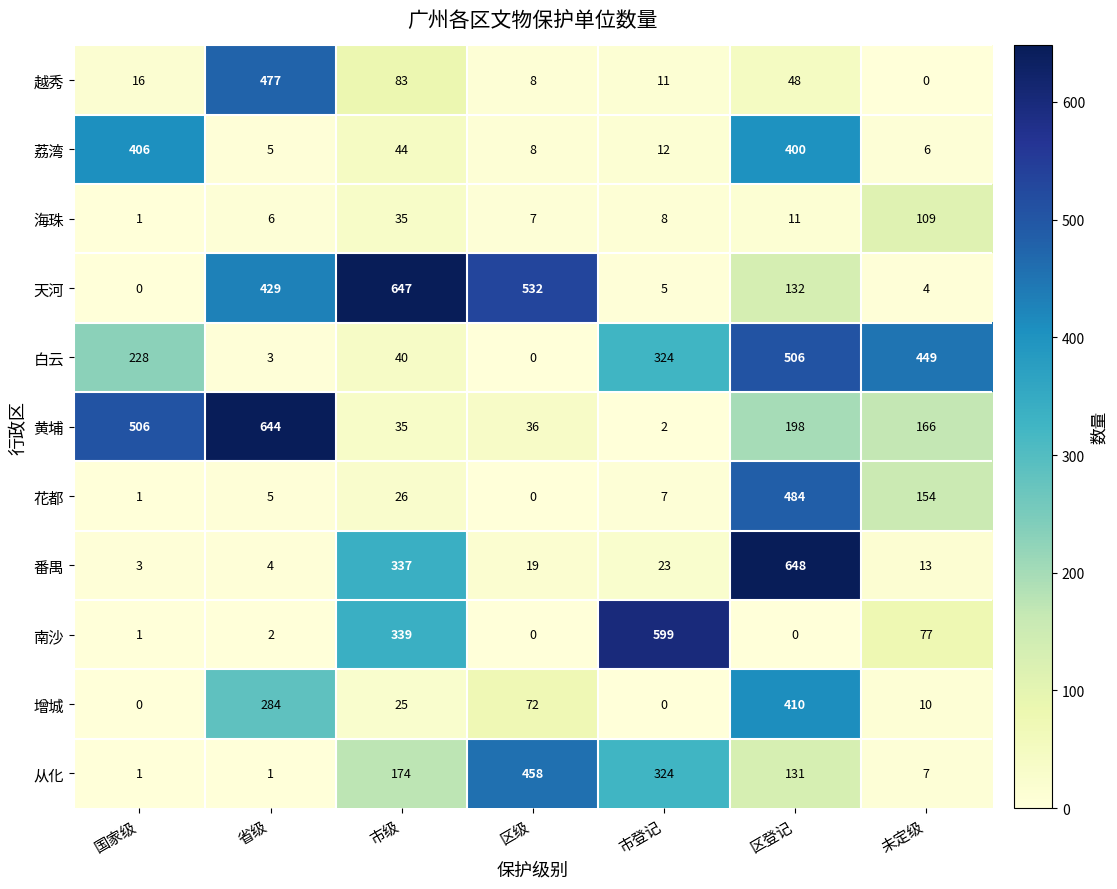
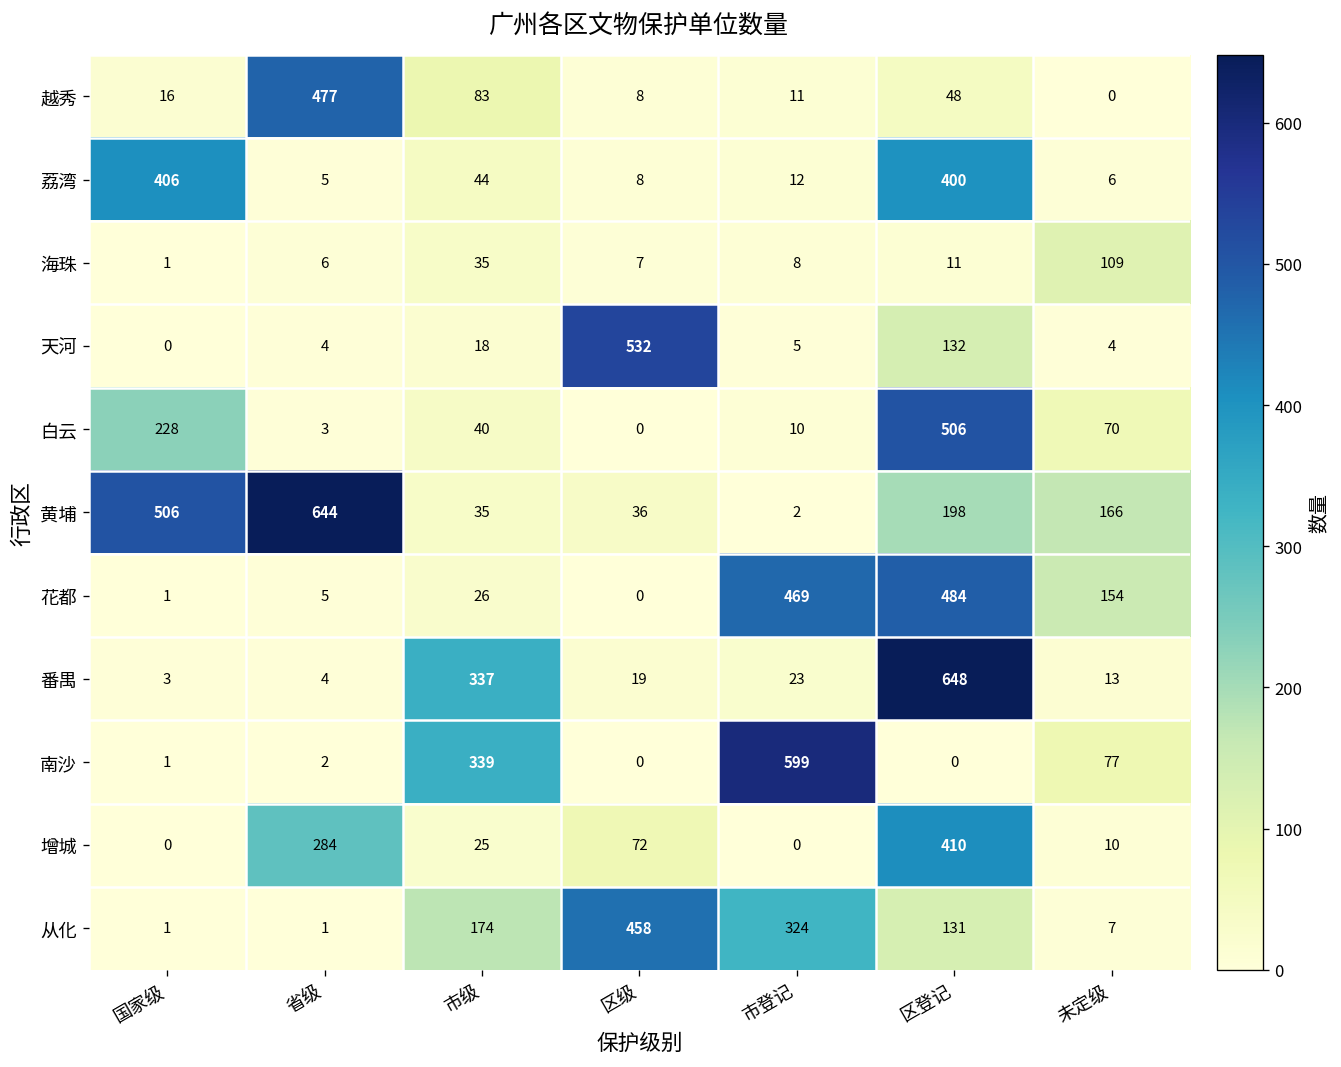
  {
    "越秀": {
      "国家级": 16,
      "省级": 477,
      "市级": 83,
      "区级": 8,
      "市登记": 11,
      "区登记": 48,
      "未定级": 0
    },
    "荔湾": {
      "国家级": 406,
      "省级": 5,
      "市级": 44,
      "区级": 8,
      "市登记": 12,
      "区登记": 400,
      "未定级": 6
    },
    "海珠": {
      "国家级": 1,
      "省级": 6,
      "市级": 35,
      "区级": 7,
      "市登记": 8,
      "区登记": 11,
      "未定级": 109
    },
    "天河": {
      "国家级": 0,
-     "省级": 429,
-     "市级": 647,
+     "省级": 4,
+     "市级": 18,
      "区级": 532,
      "市登记": 5,
      "区登记": 132,
      "未定级": 4
    },
    "白云": {
      "国家级": 228,
      "省级": 3,
      "市级": 40,
      "区级": 0,
-     "市登记": 324,
+     "市登记": 10,
      "区登记": 506,
-     "未定级": 449
+     "未定级": 70
    },
    "黄埔": {
      "国家级": 506,
      "省级": 644,
      "市级": 35,
      "区级": 36,
      "市登记": 2,
      "区登记": 198,
      "未定级": 166
    },
    "花都": {
      "国家级": 1,
      "省级": 5,
      "市级": 26,
      "区级": 0,
-     "市登记": 7,
+     "市登记": 469,
      "区登记": 484,
      "未定级": 154
    },
    "番禺": {
      "国家级": 3,
      "省级": 4,
      "市级": 337,
      "区级": 19,
      "市登记": 23,
      "区登记": 648,
      "未定级": 13
    },
    "南沙": {
      "国家级": 1,
      "省级": 2,
      "市级": 339,
      "区级": 0,
      "市登记": 599,
      "区登记": 0,
      "未定级": 77
    },
    "增城": {
      "国家级": 0,
      "省级": 284,
      "市级": 25,
      "区级": 72,
      "市登记": 0,
      "区登记": 410,
      "未定级": 10
    },
    "从化": {
      "国家级": 1,
      "省级": 1,
      "市级": 174,
      "区级": 458,
      "市登记": 324,
      "区登记": 131,
      "未定级": 7
    }
  }
